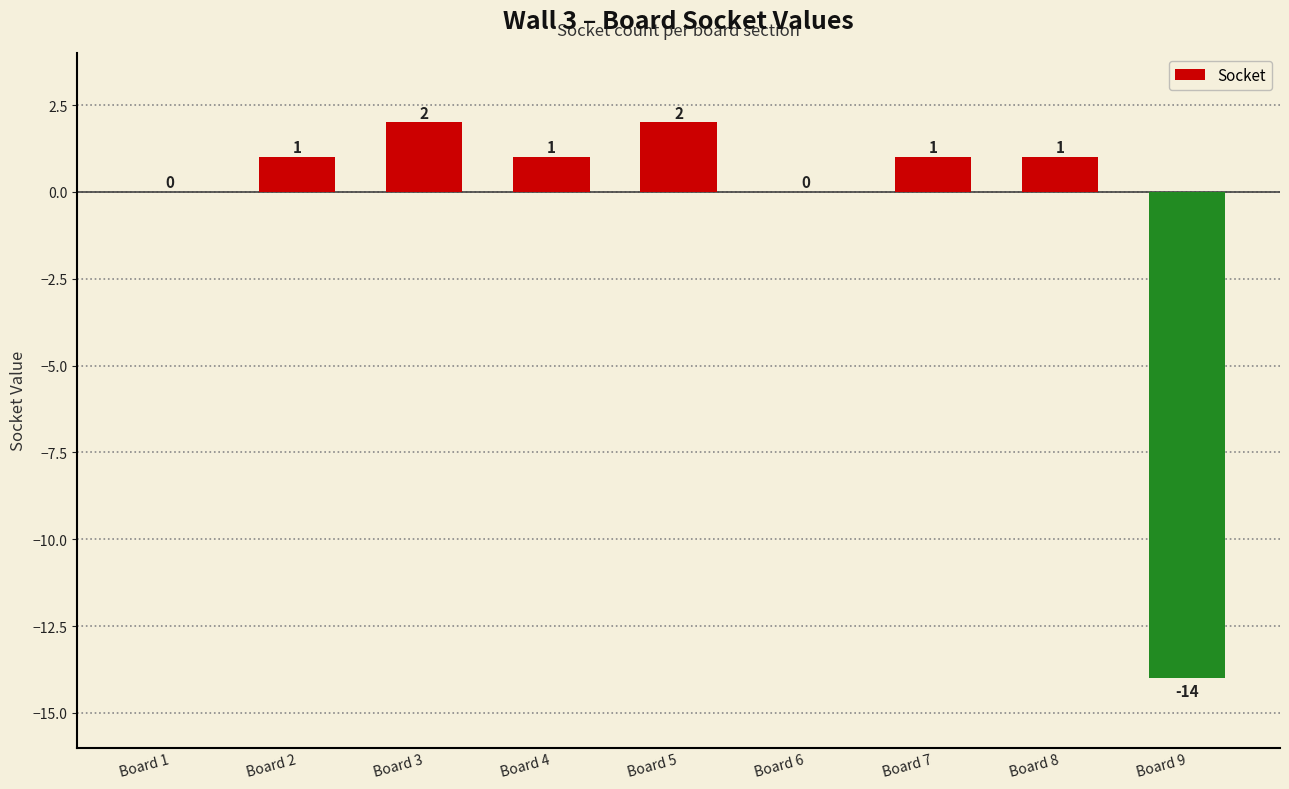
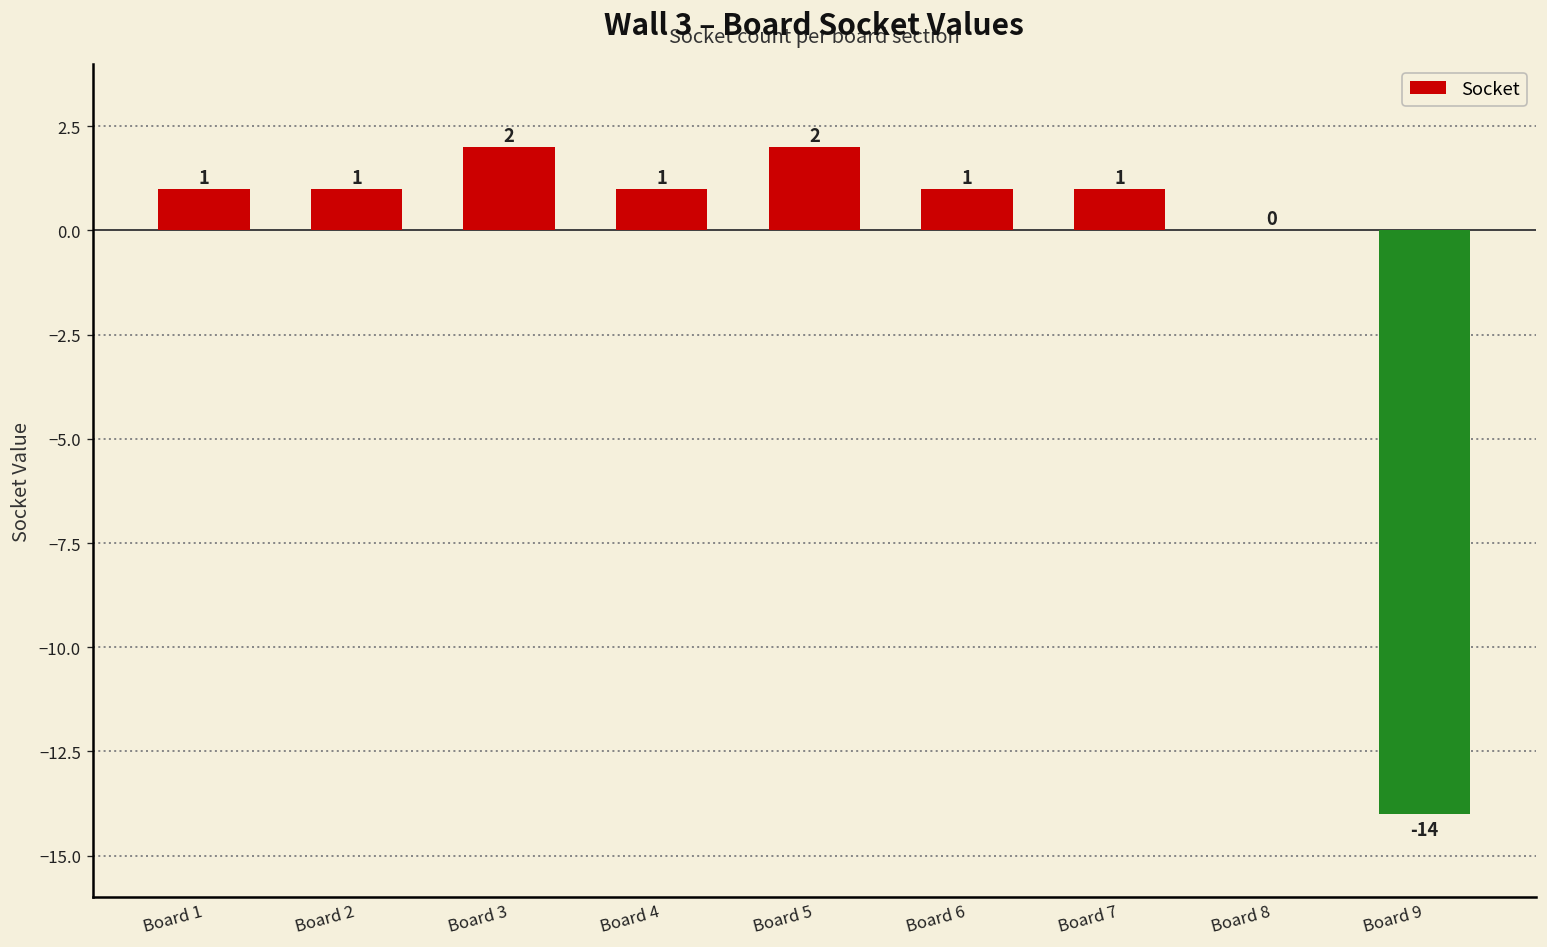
  {
-   "Board 1": 0,
+   "Board 1": 1,
    "Board 2": 1,
    "Board 3": 2,
    "Board 4": 1,
    "Board 5": 2,
-   "Board 6": 0,
+   "Board 6": 1,
    "Board 7": 1,
-   "Board 8": 1,
+   "Board 8": 0,
    "Board 9": -14
  }
